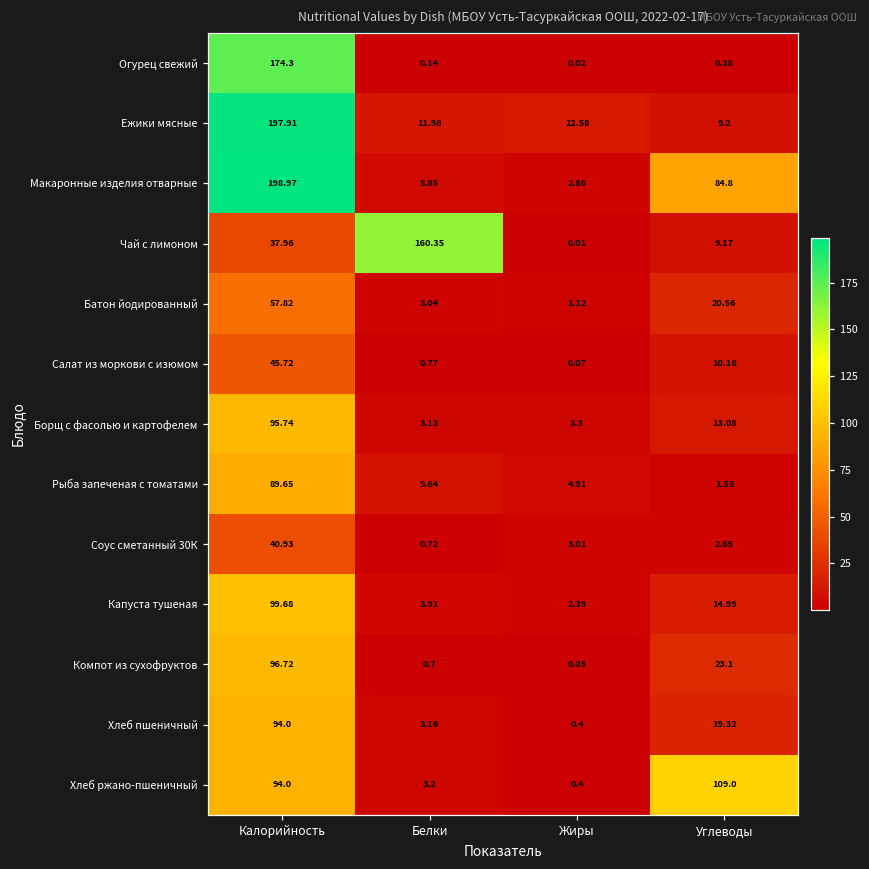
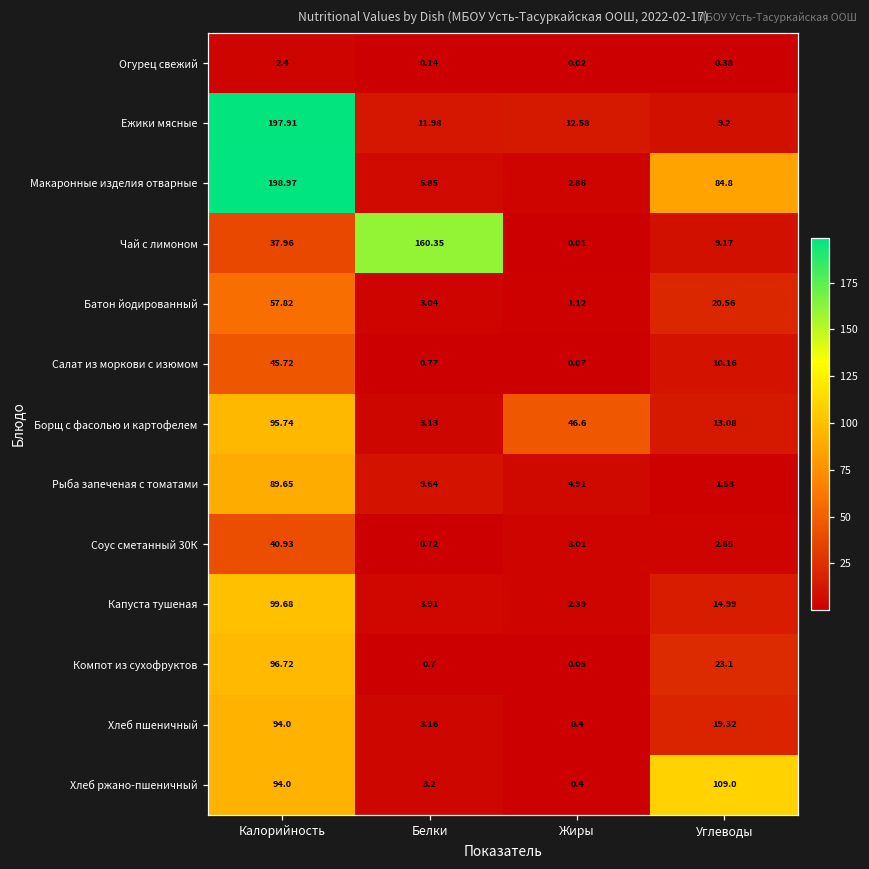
  {
    "Огурец свежий": {
-     "Калорийность": 174.3,
+     "Калорийность": 2.4,
      "Белки": 0.14,
      "Жиры": 0.02,
      "Углеводы": 0.38
    },
    "Ежики мясные": {
      "Калорийность": 197.91,
      "Белки": 11.98,
      "Жиры": 12.58,
      "Углеводы": 9.2
    },
    "Макаронные изделия отварные": {
      "Калорийность": 198.97,
      "Белки": 5.85,
      "Жиры": 2.86,
      "Углеводы": 84.8
    },
    "Чай с лимоном": {
      "Калорийность": 37.96,
      "Белки": 160.35,
      "Жиры": 0.01,
      "Углеводы": 9.17
    },
    "Батон йодированный": {
      "Калорийность": 57.82,
      "Белки": 3.04,
      "Жиры": 1.12,
      "Углеводы": 20.56
    },
    "Салат из моркови с изюмом": {
      "Калорийность": 45.72,
      "Белки": 0.77,
      "Жиры": 0.07,
      "Углеводы": 10.16
    },
    "Борщ с фасолью и картофелем": {
      "Калорийность": 95.74,
      "Белки": 3.13,
-     "Жиры": 3.3,
+     "Жиры": 46.6,
      "Углеводы": 13.08
    },
    "Рыба запеченая с томатами": {
      "Калорийность": 89.65,
      "Белки": 9.64,
      "Жиры": 4.91,
      "Углеводы": 1.53
    },
    "Соус сметанный 30К": {
      "Калорийность": 40.93,
      "Белки": 0.72,
      "Жиры": 3.01,
      "Углеводы": 2.65
    },
    "Капуста тушеная": {
      "Калорийность": 99.68,
      "Белки": 3.91,
      "Жиры": 2.39,
      "Углеводы": 14.99
    },
    "Компот из сухофруктов": {
      "Калорийность": 96.72,
      "Белки": 0.7,
      "Жиры": 0.05,
      "Углеводы": 23.1
    },
    "Хлеб пшеничный": {
      "Калорийность": 94.0,
      "Белки": 3.16,
      "Жиры": 0.4,
      "Углеводы": 19.32
    },
    "Хлеб ржано-пшеничный": {
      "Калорийность": 94.0,
      "Белки": 3.2,
      "Жиры": 0.4,
      "Углеводы": 109.0
    }
  }
